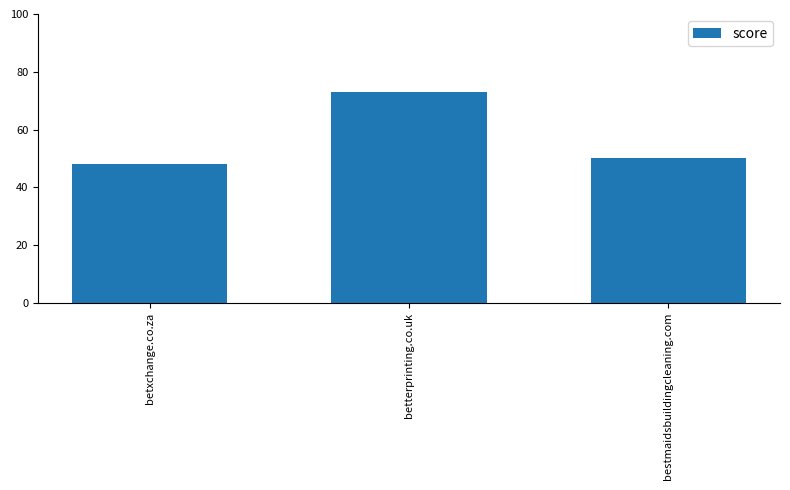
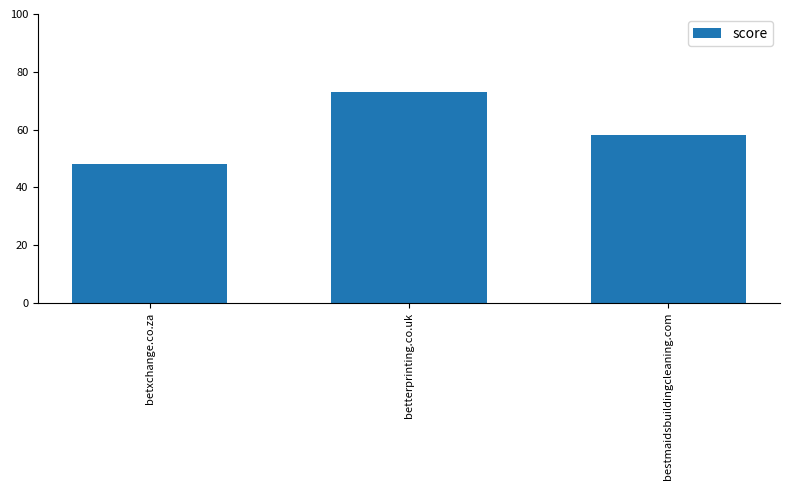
  {
    "betxchange.co.za": 48,
    "betterprinting.co.uk": 73,
-   "bestmaidsbuildingcleaning.com": 50
+   "bestmaidsbuildingcleaning.com": 58
  }
